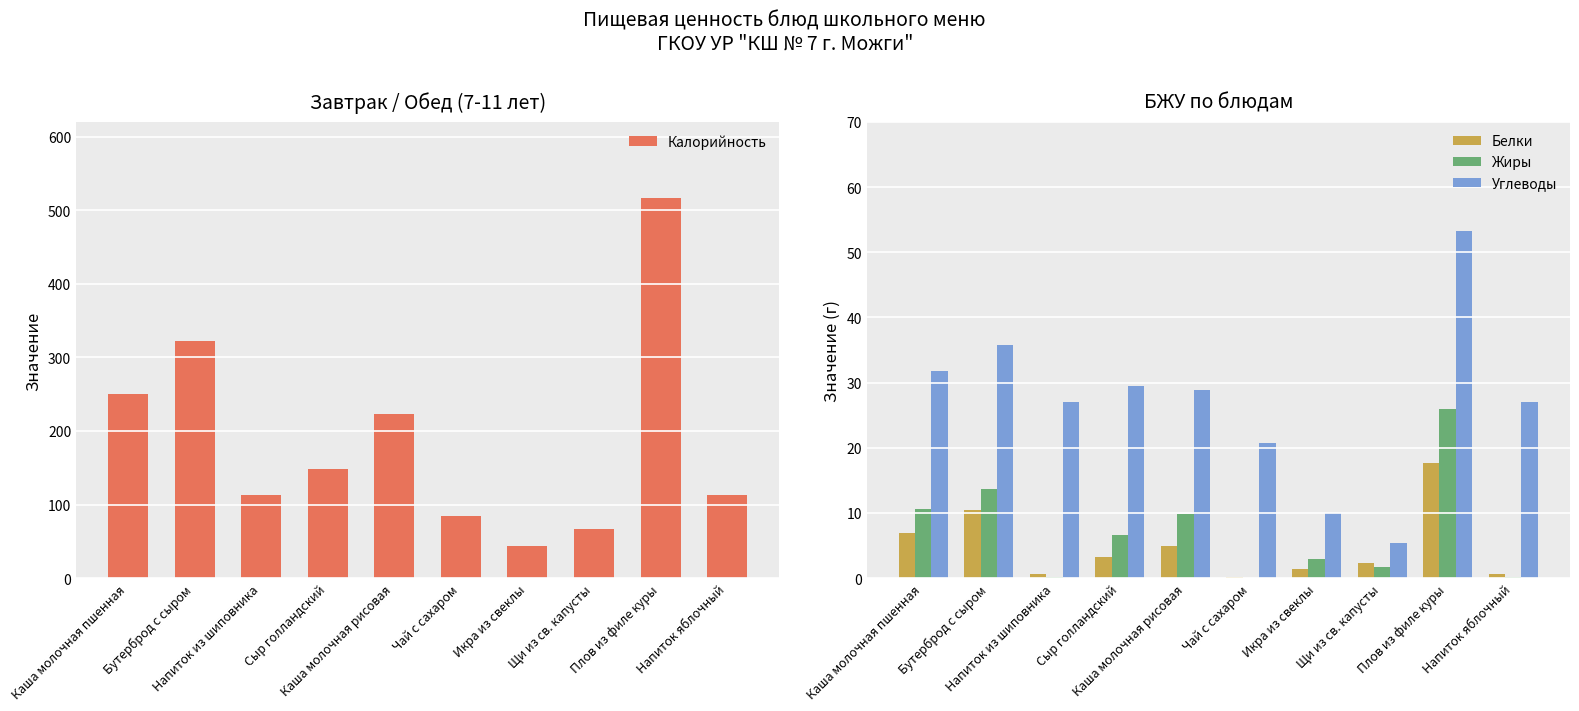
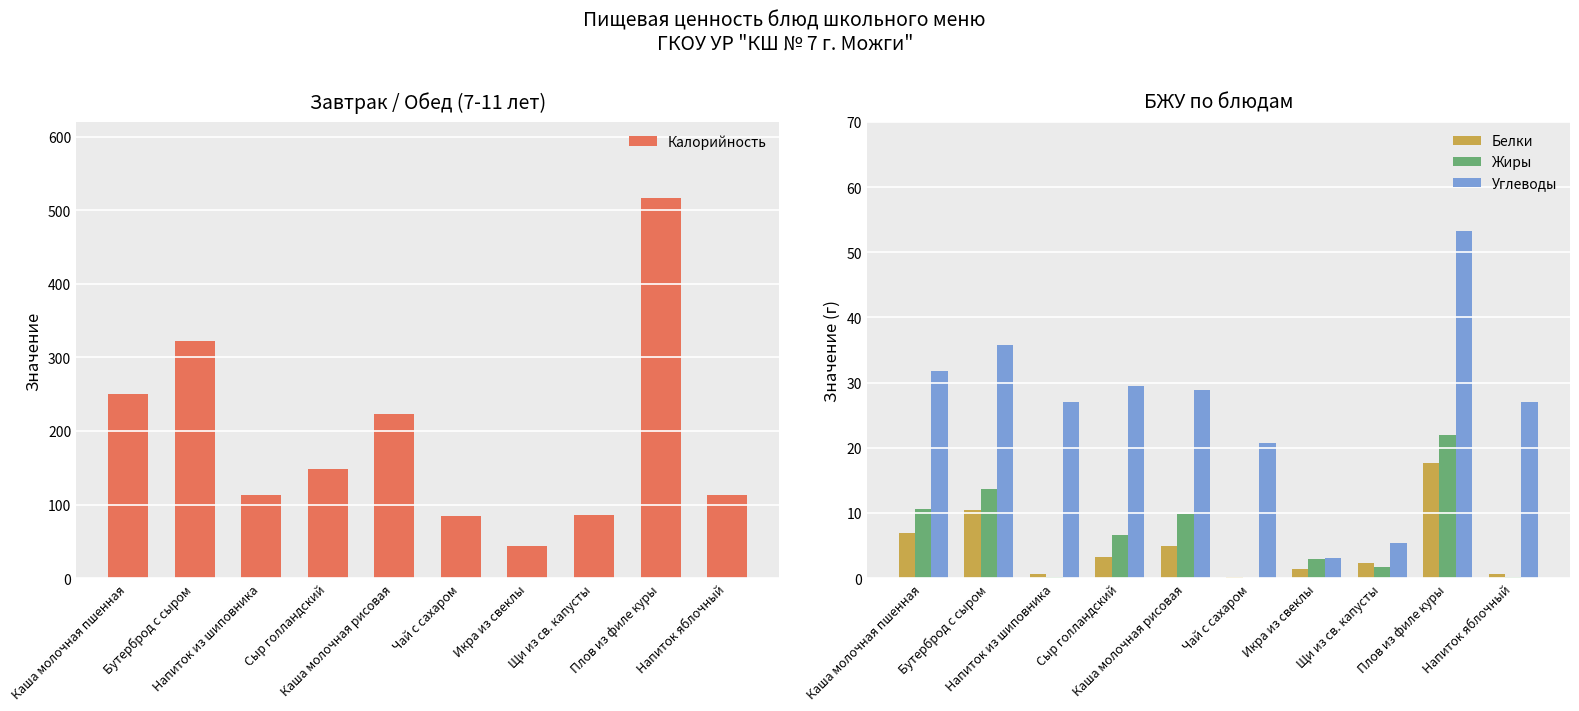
  {
    "Завтрак / Обед (7-11 лет)": {
      "Каша молочная пшенная": 250,
      "Бутерброд с сыром": 320,
      "Напиток из шиповника": 110,
      "Сыр голландский": 150,
      "Каша молочная рисовая": 220,
      "Чай с сахаром": 80,
      "Икра из свеклы": 40,
-     "Щи из св. капусты": 70,
+     "Щи из св. капусты": 90,
      "Плов из филе куры": 520,
      "Напиток яблочный": 110
    },
    "БЖУ по блюдам": {
      "Белки": {
        "Каша молочная пшенная": 7,
        "Бутерброд с сыром": 11,
        "Напиток из шиповника": 1,
        "Сыр голландский": 3,
        "Каша молочная рисовая": 5,
        "Икра из свеклы": 1,
        "Щи из св. капусты": 2,
        "Плов из филе куры": 18,
        "Напиток яблочный": 1
      },
      "Жиры": {
        "Каша молочная пшенная": 11,
        "Бутерброд с сыром": 14,
        "Сыр голландский": 7,
        "Каша молочная рисовая": 10,
        "Икра из свеклы": 3,
        "Щи из св. капусты": 2,
-       "Плов из филе куры": 26
+       "Плов из филе куры": 22
      },
      "Углеводы": {
        "Каша молочная пшенная": 32,
        "Бутерброд с сыром": 36,
        "Напиток из шиповника": 27,
        "Сыр голландский": 29,
        "Каша молочная рисовая": 29,
        "Чай с сахаром": 21,
-       "Икра из свеклы": 10,
+       "Икра из свеклы": 3,
        "Щи из св. капусты": 5,
        "Плов из филе куры": 53,
        "Напиток яблочный": 27
      }
    }
  }
